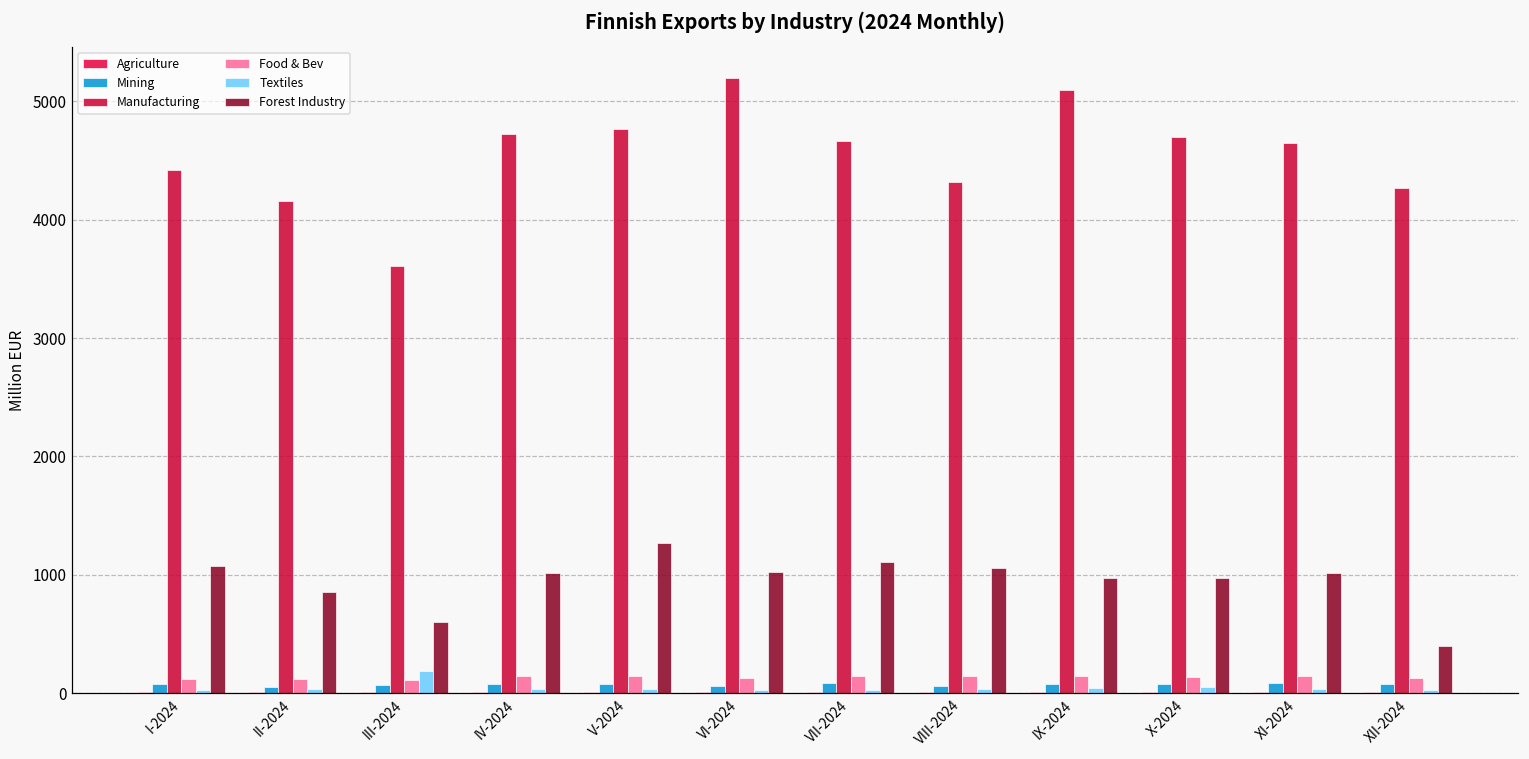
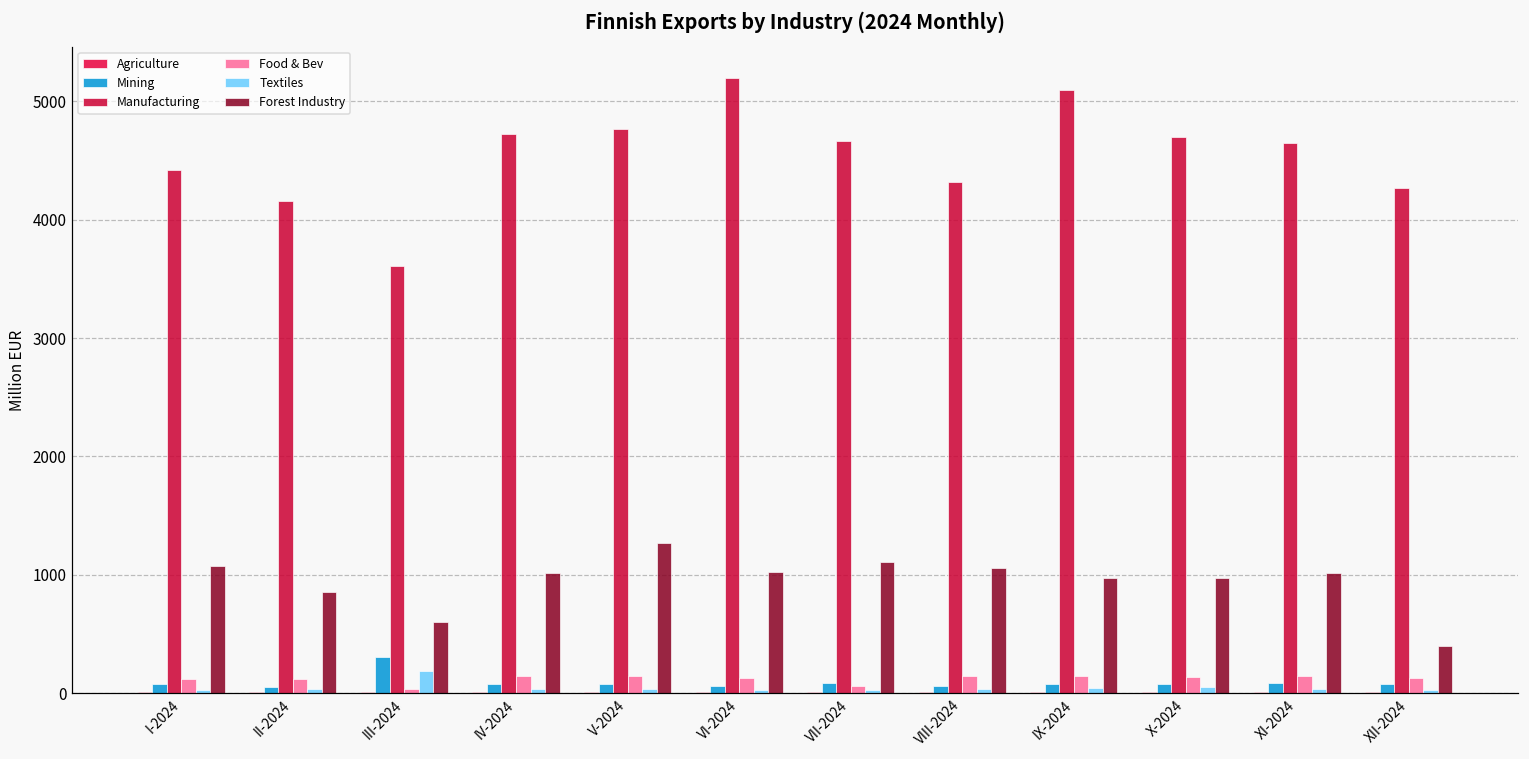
  {
    "Mining": {
      "I-2024": 80,
      "II-2024": 50,
-     "III-2024": 70,
+     "III-2024": 310,
      "IV-2024": 80,
      "V-2024": 80,
      "VI-2024": 60,
      "VII-2024": 90,
      "VIII-2024": 60,
      "IX-2024": 80,
      "X-2024": 80,
      "XI-2024": 80,
      "XII-2024": 80
    },
    "Food & Bev": {
      "I-2024": 120,
      "II-2024": 120,
-     "III-2024": 120,
+     "III-2024": 40,
      "IV-2024": 150,
      "V-2024": 150,
      "VI-2024": 130,
-     "VII-2024": 140,
+     "VII-2024": 60,
      "VIII-2024": 140,
      "IX-2024": 150,
      "X-2024": 140,
      "XI-2024": 140,
      "XII-2024": 130
    },
    "Textiles": {
      "I-2024": 30,
      "II-2024": 40,
      "III-2024": 190,
      "IV-2024": 30,
      "V-2024": 30,
      "VI-2024": 30,
      "VII-2024": 30,
      "VIII-2024": 40,
      "IX-2024": 50,
      "X-2024": 50,
      "XI-2024": 40,
      "XII-2024": 30
    },
    "Forest Industry": {
      "I-2024": 1080,
      "II-2024": 850,
      "III-2024": 600,
      "IV-2024": 1020,
      "V-2024": 1270,
      "VI-2024": 1030,
      "VII-2024": 1110,
      "VIII-2024": 1050,
      "IX-2024": 970,
      "X-2024": 970,
      "XI-2024": 1010,
      "XII-2024": 400
    }
  }
